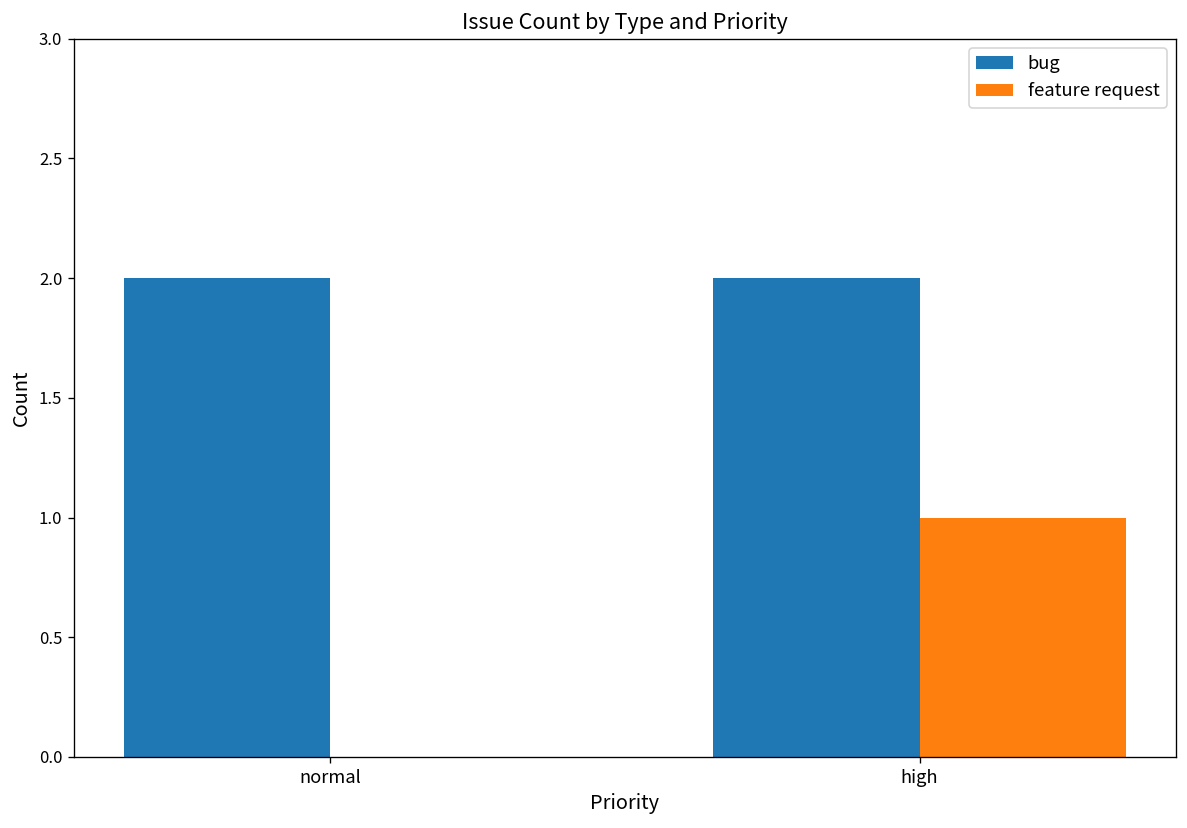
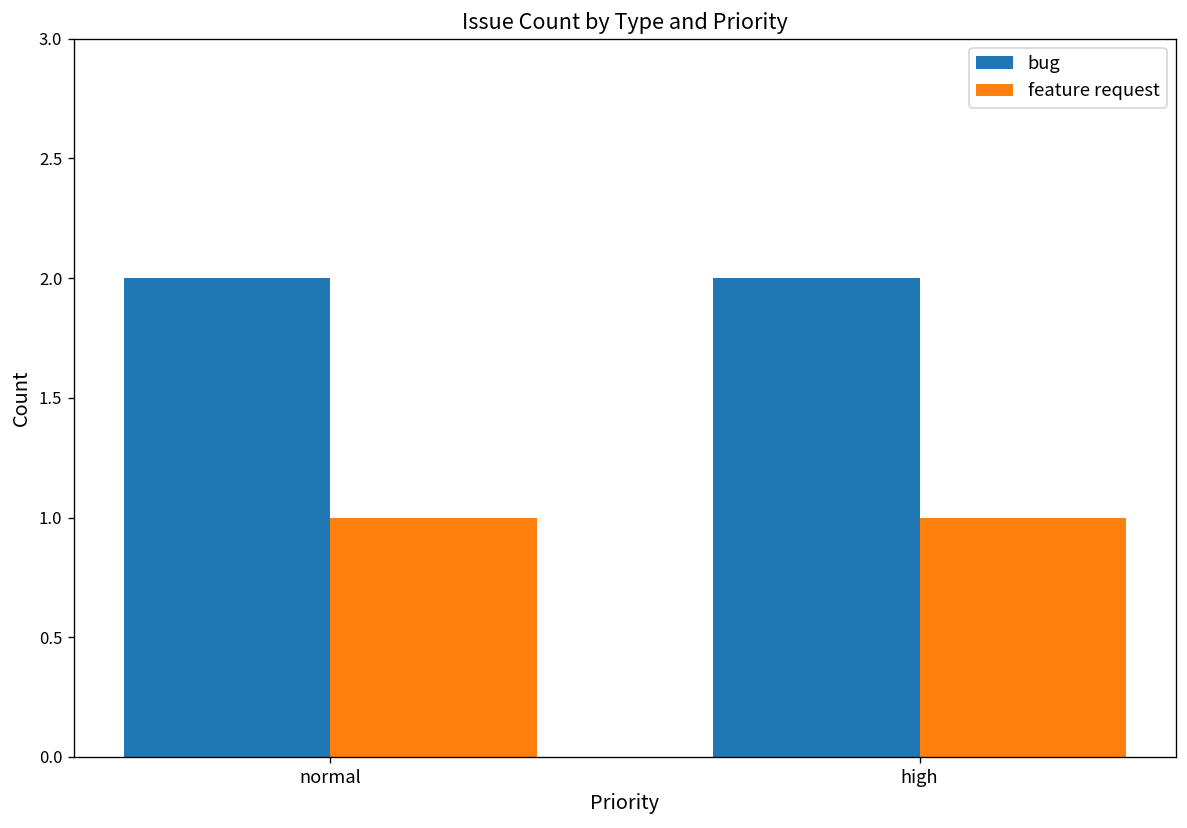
  {
    "bug": {
      "normal": 2,
      "high": 2
    },
    "feature request": {
-     "normal": 0,
+     "normal": 1,
      "high": 1
    }
  }
